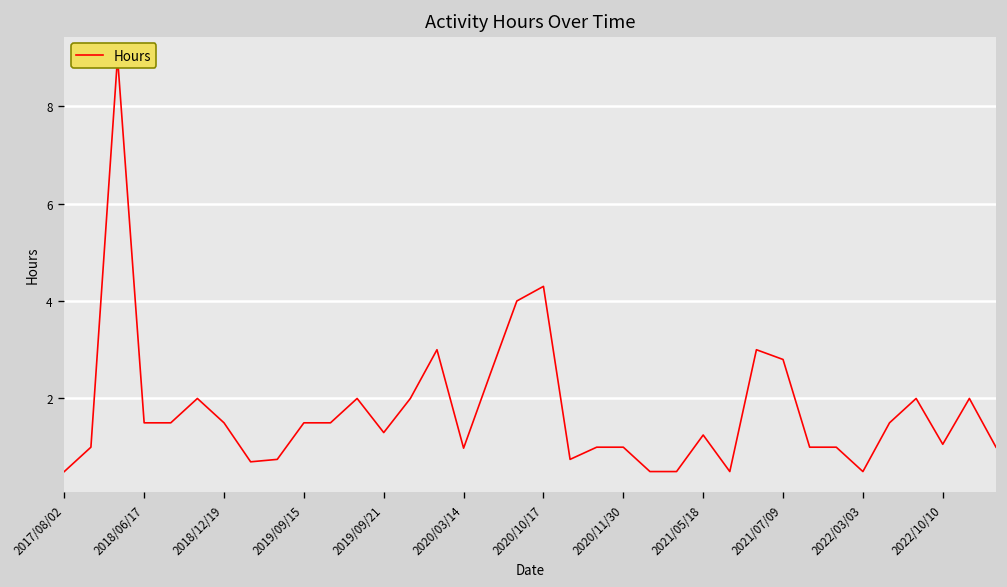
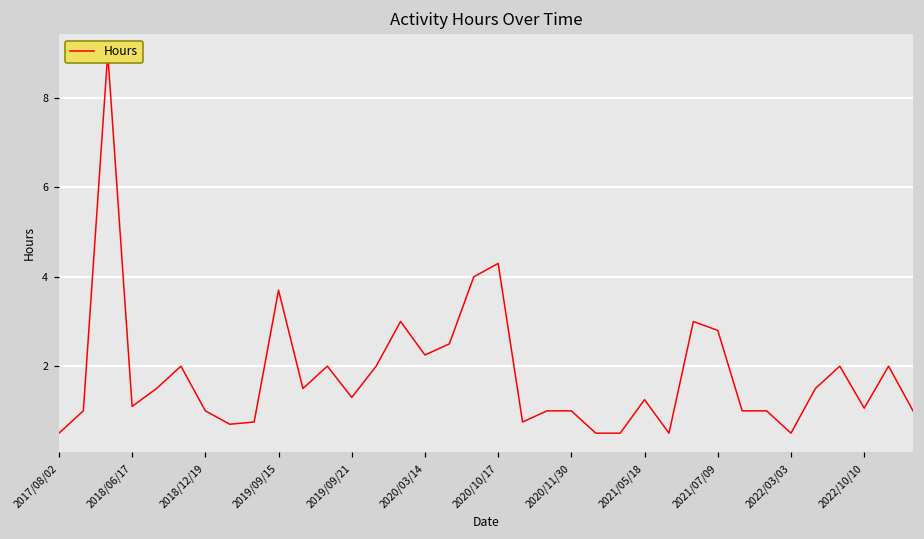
  {
    "2017/08/02": 0.5,
-   "2018/06/17": 1.5,
-   "2018/12/19": 1.5,
-   "2019/09/15": 1.5,
+   "2018/06/17": 1.1,
+   "2018/12/19": 1.0,
+   "2019/09/15": 3.7,
    "2019/09/21": 1.3,
-   "2020/03/14": 1.0,
+   "2020/03/14": 2.3,
    "2020/10/17": 4.3,
    "2020/11/30": 1.0,
    "2021/05/18": 1.3,
    "2021/07/09": 2.8,
    "2022/03/03": 0.5,
    "2022/10/10": 1.1
  }
